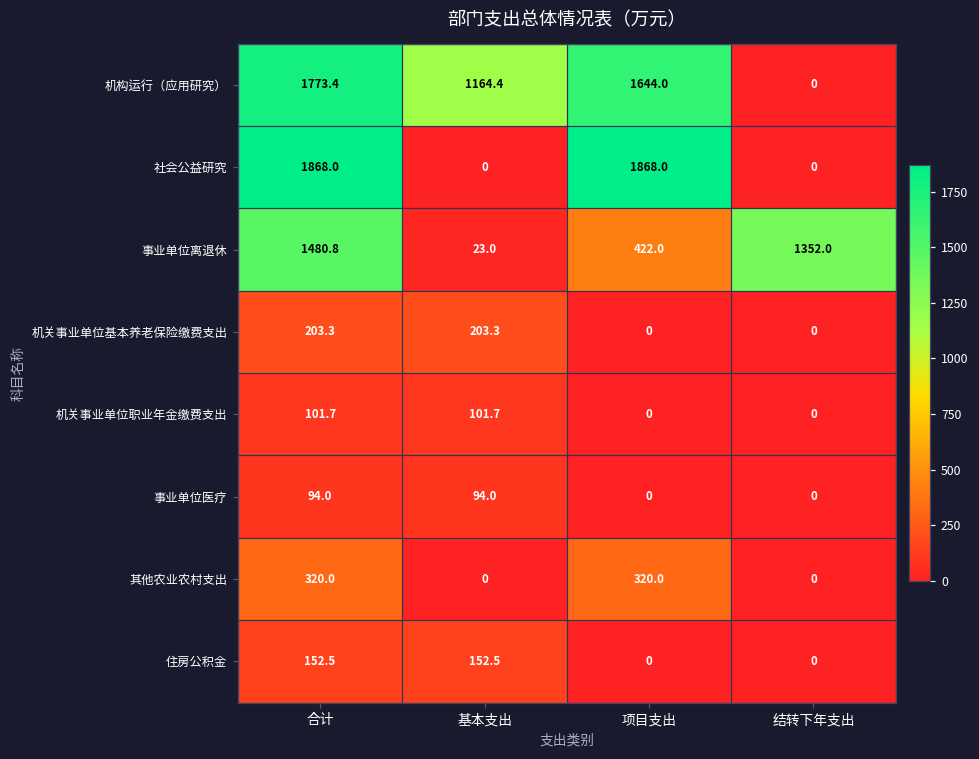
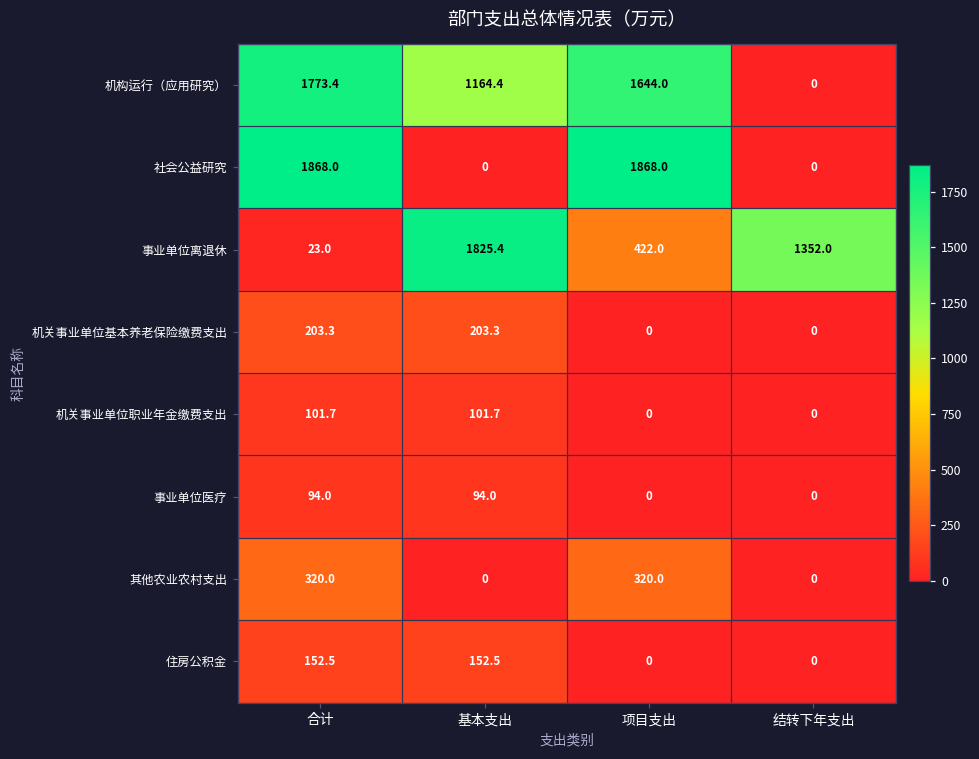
  {
    "机构运行（应用研究）": {
      "合计": 1773.4,
      "基本支出": 1164.4,
      "项目支出": 1644.0,
      "结转下年支出": 0
    },
    "社会公益研究": {
      "合计": 1868.0,
      "基本支出": 0,
      "项目支出": 1868.0,
      "结转下年支出": 0
    },
    "事业单位离退休": {
-     "合计": 1480.8,
-     "基本支出": 23.0,
+     "合计": 23.0,
+     "基本支出": 1825.4,
      "项目支出": 422.0,
      "结转下年支出": 1352.0
    },
    "机关事业单位基本养老保险缴费支出": {
      "合计": 203.3,
      "基本支出": 203.3,
      "项目支出": 0,
      "结转下年支出": 0
    },
    "机关事业单位职业年金缴费支出": {
      "合计": 101.7,
      "基本支出": 101.7,
      "项目支出": 0,
      "结转下年支出": 0
    },
    "事业单位医疗": {
      "合计": 94.0,
      "基本支出": 94.0,
      "项目支出": 0,
      "结转下年支出": 0
    },
    "其他农业农村支出": {
      "合计": 320.0,
      "基本支出": 0,
      "项目支出": 320.0,
      "结转下年支出": 0
    },
    "住房公积金": {
      "合计": 152.5,
      "基本支出": 152.5,
      "项目支出": 0,
      "结转下年支出": 0
    }
  }
